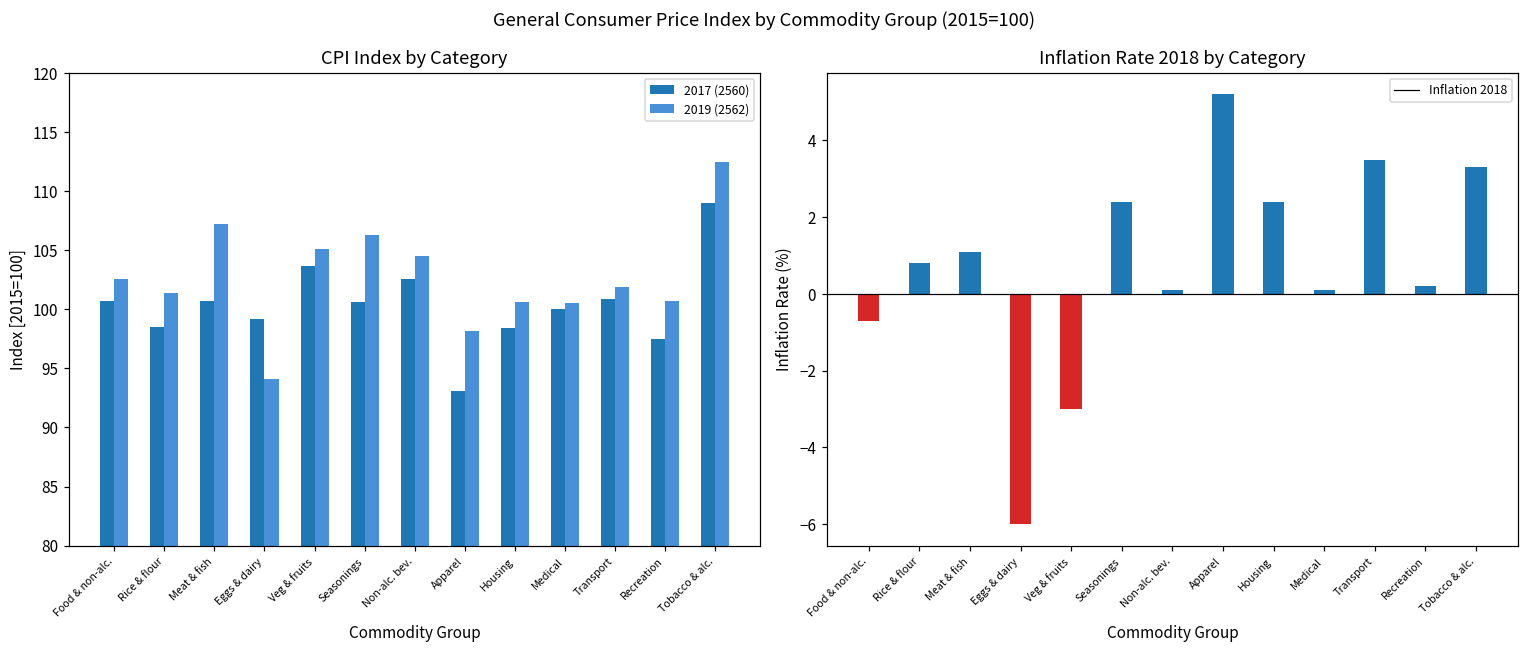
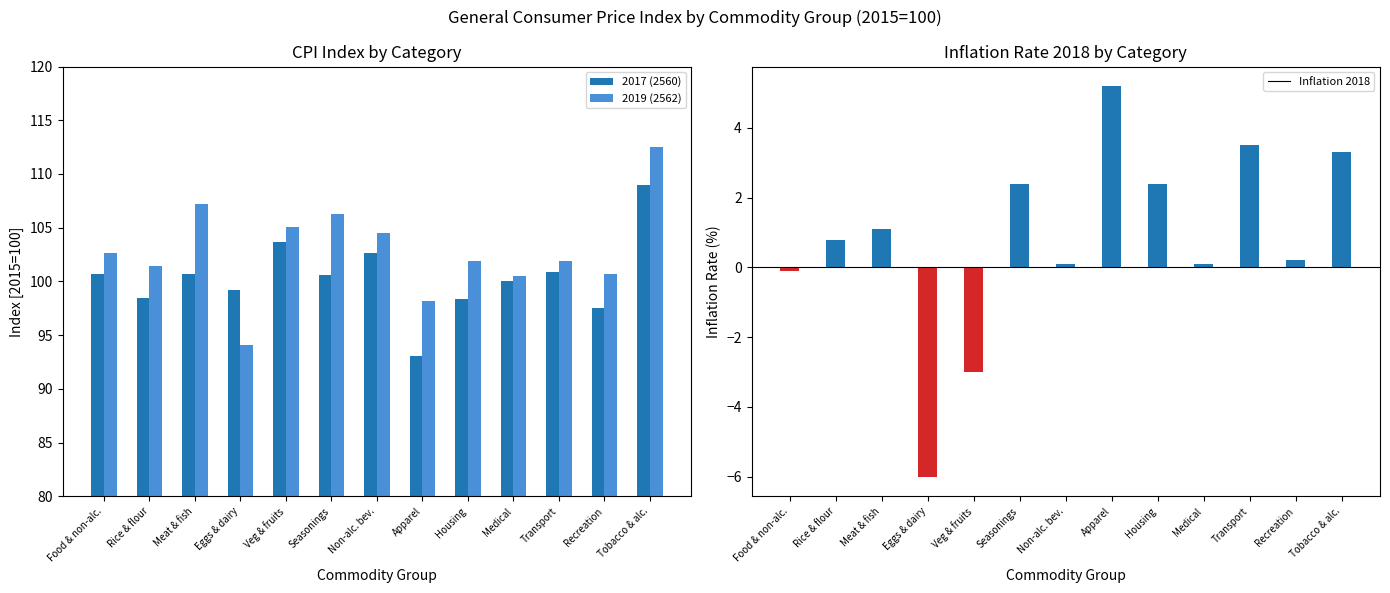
  {
    "CPI Index by Category": {
      "2017 (2560)": {
        "Food & non-alc.": 100.7,
        "Rice & flour": 98.5,
        "Meat & fish": 100.7,
        "Eggs & dairy": 99.2,
        "Veg & fruits": 103.7,
        "Seasonings": 100.6,
        "Non-alc. bev.": 102.6,
        "Apparel": 93.1,
        "Housing": 98.4,
        "Medical": 100.0,
        "Transport": 100.9,
        "Recreation": 97.5,
        "Tobacco & alc.": 109.0
      },
      "2019 (2562)": {
        "Food & non-alc.": 102.6,
        "Rice & flour": 101.4,
        "Meat & fish": 107.2,
        "Eggs & dairy": 94.1,
        "Veg & fruits": 105.1,
        "Seasonings": 106.3,
        "Non-alc. bev.": 104.5,
        "Apparel": 98.2,
-       "Housing": 100.6,
+       "Housing": 101.9,
        "Medical": 100.5,
        "Transport": 101.9,
        "Recreation": 100.7,
        "Tobacco & alc.": 112.5
      }
    },
    "Inflation Rate 2018 by Category": {
-     "Food & non-alc.": -0.7,
+     "Food & non-alc.": -0.1,
      "Rice & flour": 0.8,
      "Meat & fish": 1.1,
      "Eggs & dairy": -6.0,
      "Veg & fruits": -3.0,
      "Seasonings": 2.4,
      "Non-alc. bev.": 0.1,
      "Apparel": 5.2,
      "Housing": 2.4,
      "Medical": 0.1,
      "Transport": 3.5,
      "Recreation": 0.2,
      "Tobacco & alc.": 3.3
    }
  }
